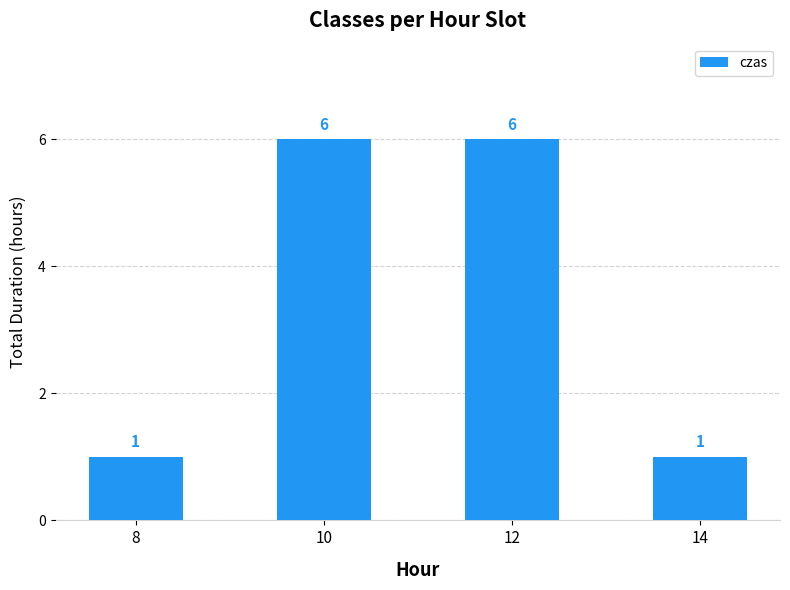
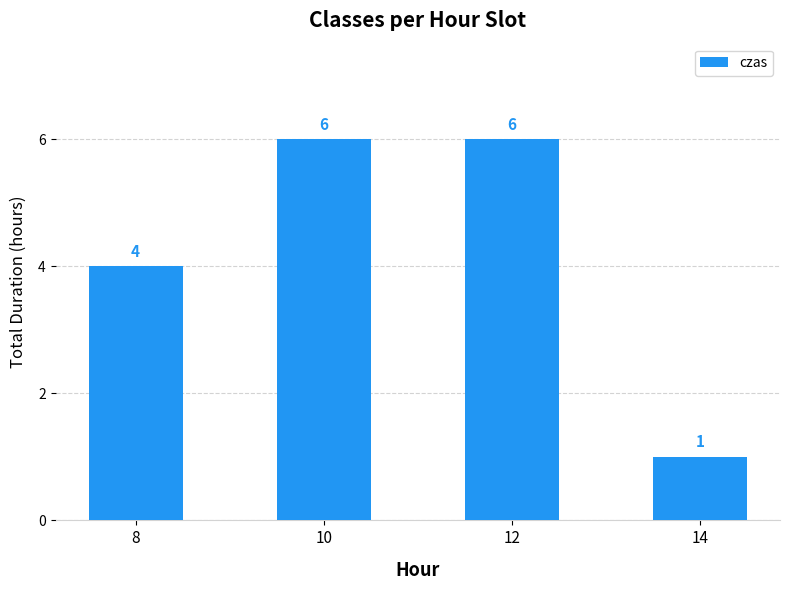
  {
-   "8": 1,
+   "8": 4,
    "10": 6,
    "12": 6,
    "14": 1
  }
